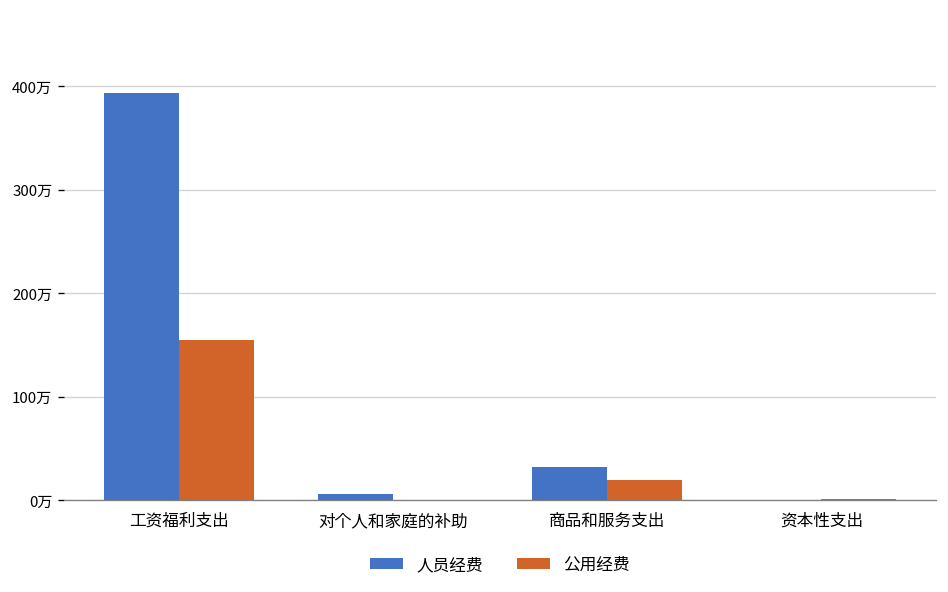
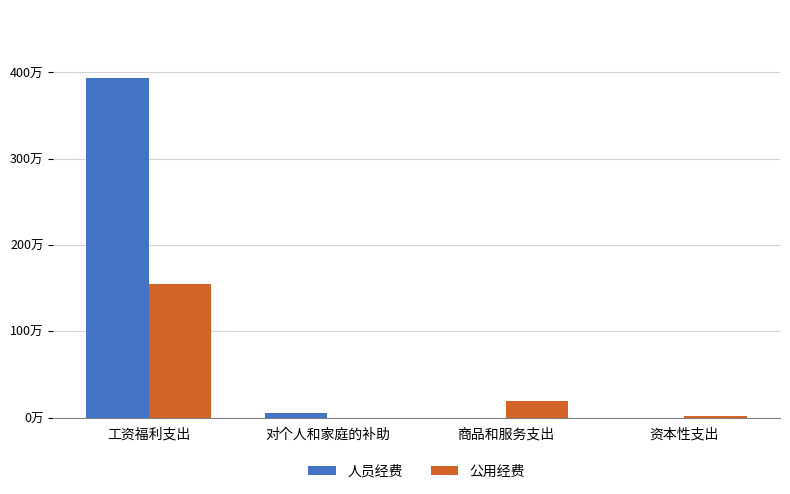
  {
    "人员经费": {
      "工资福利支出": "390万",
      "对个人和家庭的补助": "10万",
-     "商品和服务支出": "30万",
+     "商品和服务支出": "0万",
      "资本性支出": "0万"
    },
    "公用经费": {
      "工资福利支出": "150万",
      "对个人和家庭的补助": "0万",
      "商品和服务支出": "20万"
    }
  }
